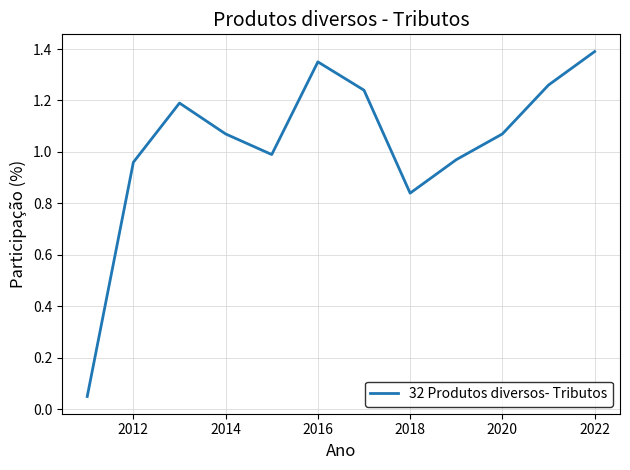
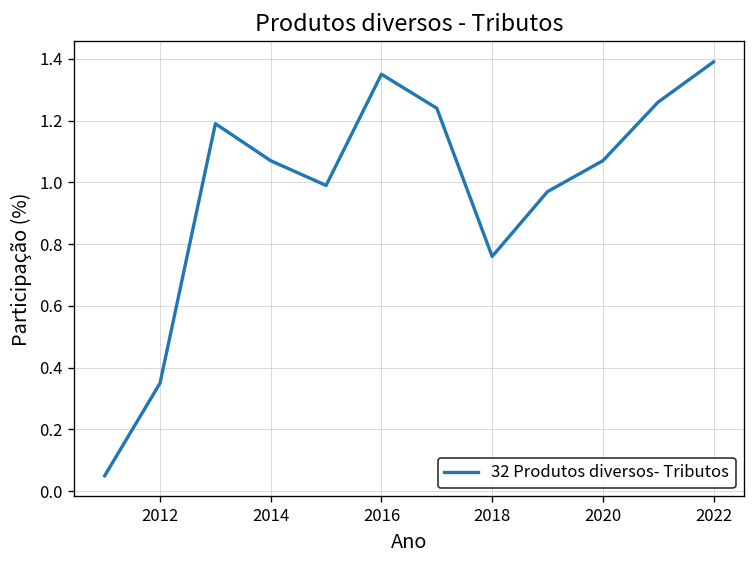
  {
-   "2012": 0.96,
+   "2012": 0.35,
    "2014": 1.07,
    "2016": 1.35,
-   "2018": 0.84,
+   "2018": 0.76,
    "2020": 1.07,
    "2022": 1.39
  }
